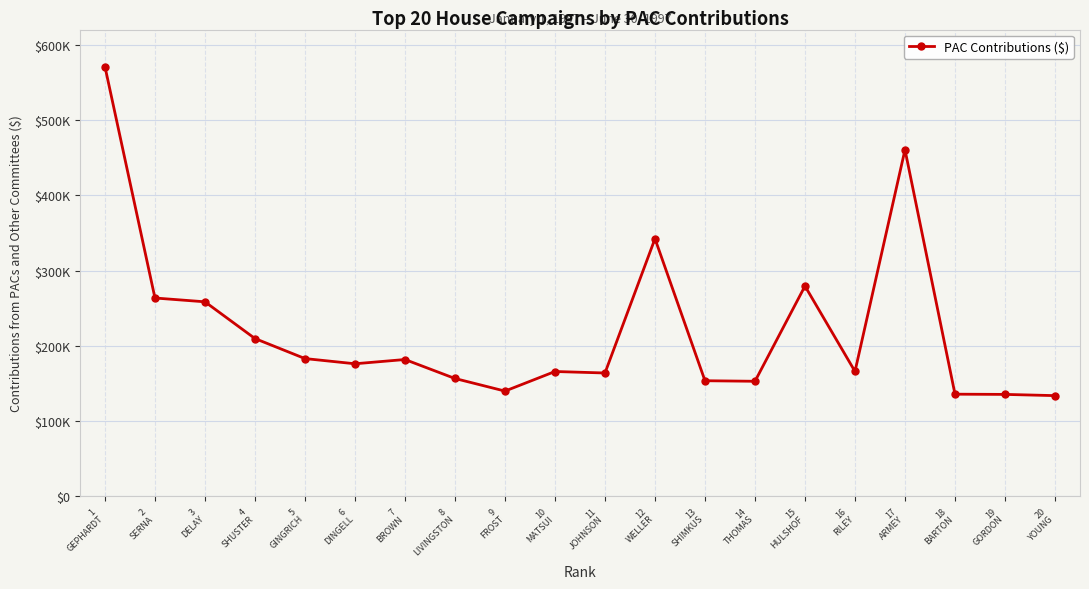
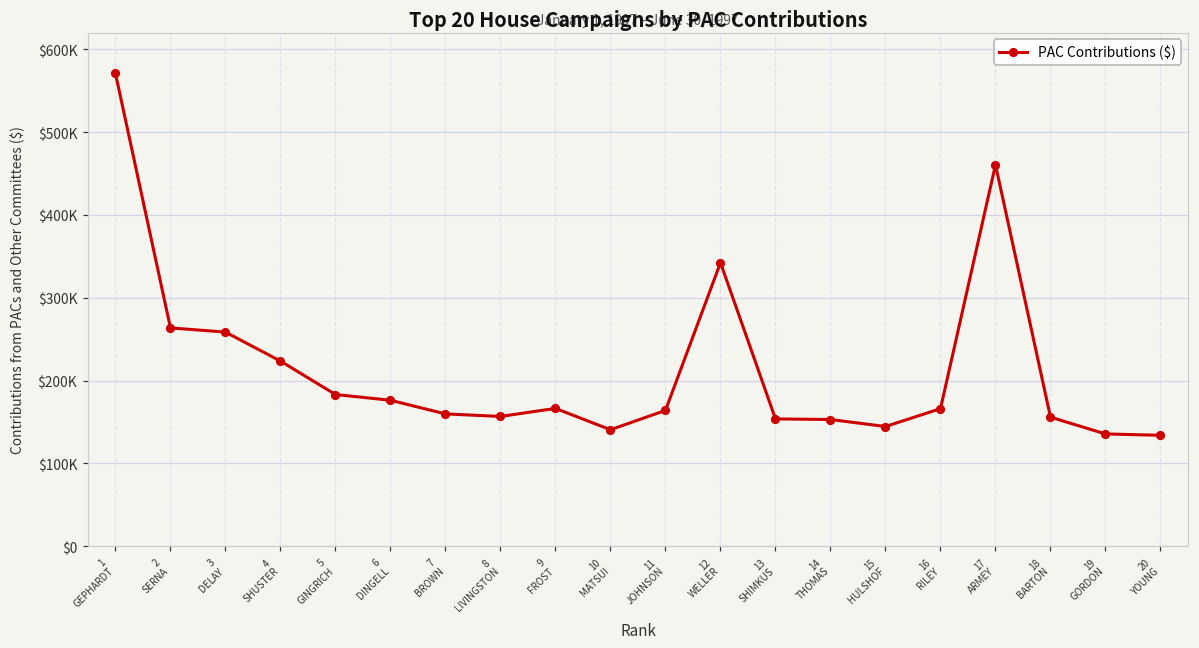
  {
    "1 GEPHARDT": "$570000",
    "2 SERNA": "$260000",
    "3 DELAY": "$260000",
-   "4 SHUSTER": "$210000",
+   "4 SHUSTER": "$220000",
    "5 GINGRICH": "$180000",
    "6 DINGELL": "$180000",
-   "7 BROWN": "$180000",
+   "7 BROWN": "$160000",
    "8 LIVINGSTON": "$160000",
-   "9 FROST": "$140000",
-   "10 MATSUI": "$170000",
+   "9 FROST": "$170000",
+   "10 MATSUI": "$140000",
    "11 JOHNSON": "$160000",
    "12 WELLER": "$340000",
    "13 SHIMKUS": "$150000",
    "14 THOMAS": "$150000",
-   "15 HULSHOF": "$280000",
+   "15 HULSHOF": "$140000",
    "16 RILEY": "$170000",
    "17 ARMEY": "$460000",
-   "18 BARTON": "$140000",
+   "18 BARTON": "$160000",
    "19 GORDON": "$140000",
    "20 YOUNG": "$130000"
  }
